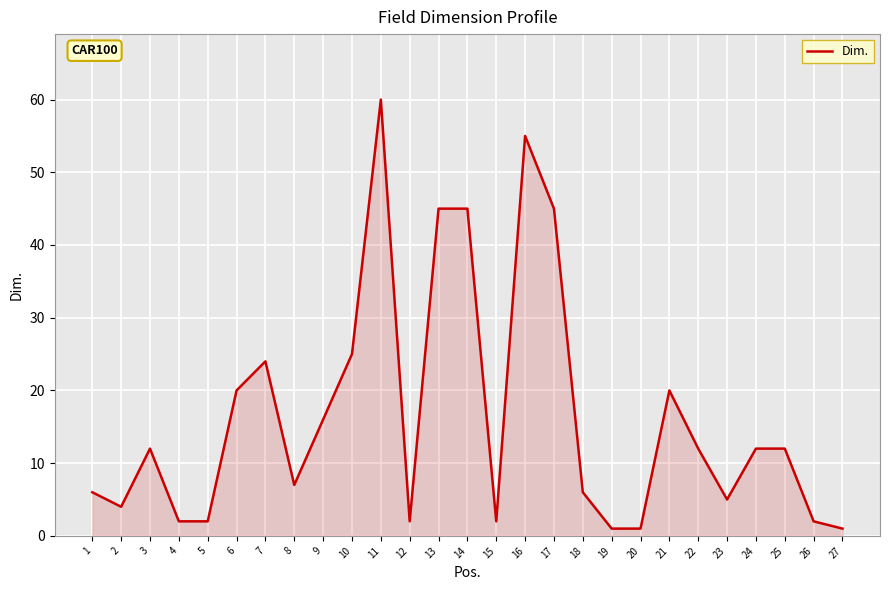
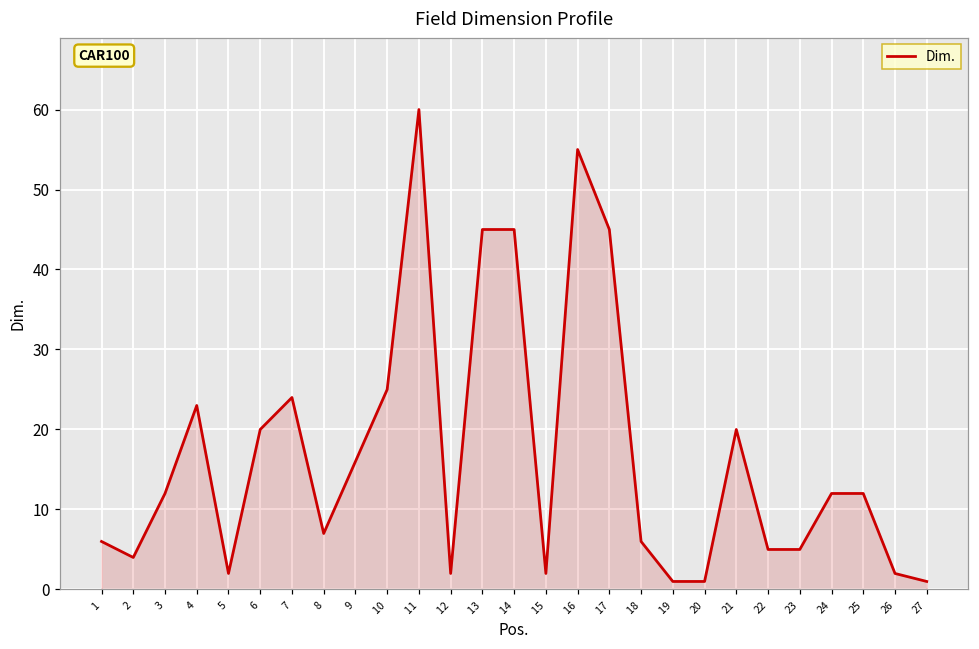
  {
    "1": 6,
    "2": 4,
    "3": 12,
-   "4": 2,
+   "4": 23,
    "5": 2,
    "6": 20,
    "7": 24,
    "8": 7,
    "9": 16,
    "10": 25,
    "11": 60,
    "12": 2,
    "13": 45,
    "14": 45,
    "15": 2,
    "16": 55,
    "17": 45,
    "18": 6,
    "19": 1,
    "20": 1,
    "21": 20,
-   "22": 12,
+   "22": 5,
    "23": 5,
    "24": 12,
    "25": 12,
    "26": 2,
    "27": 1
  }
